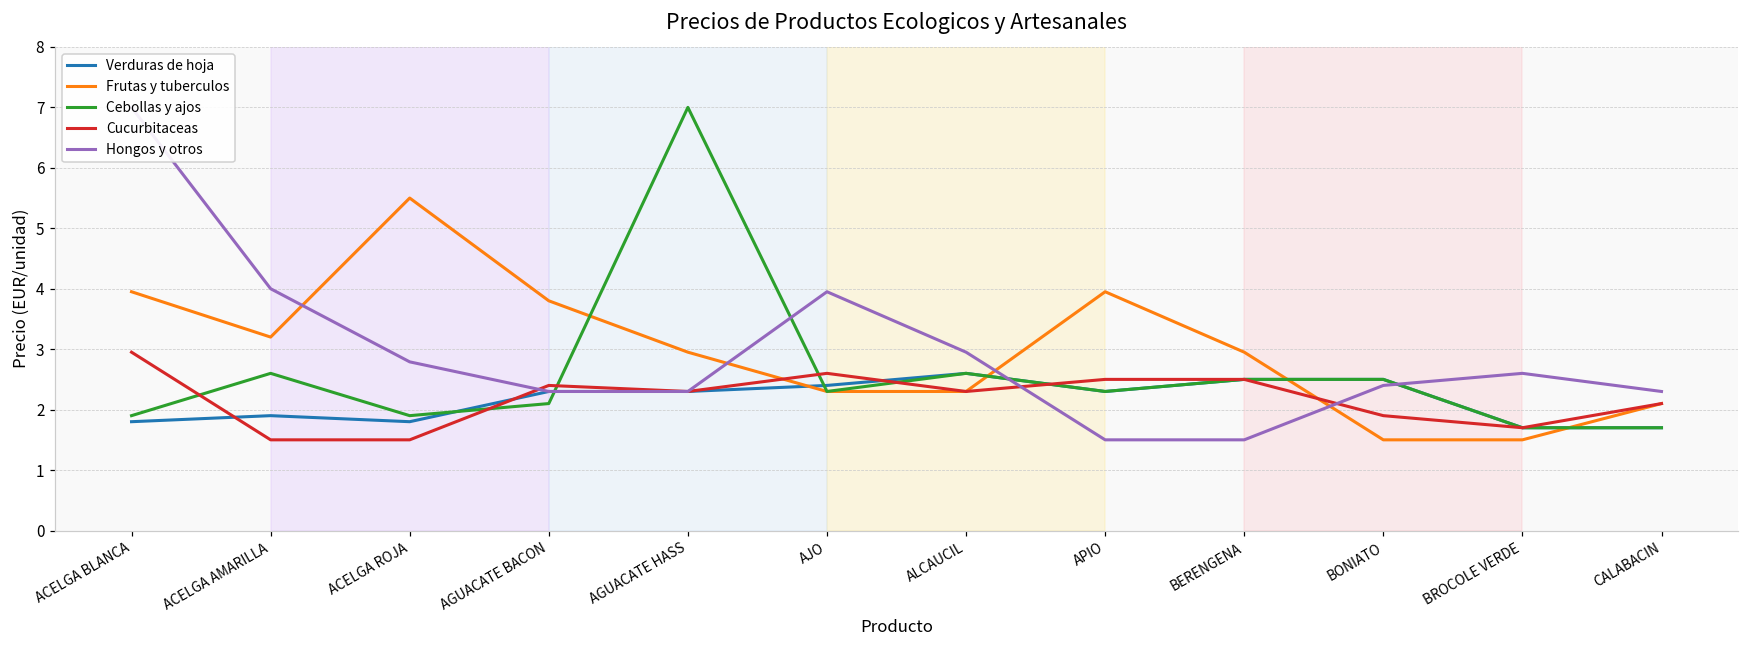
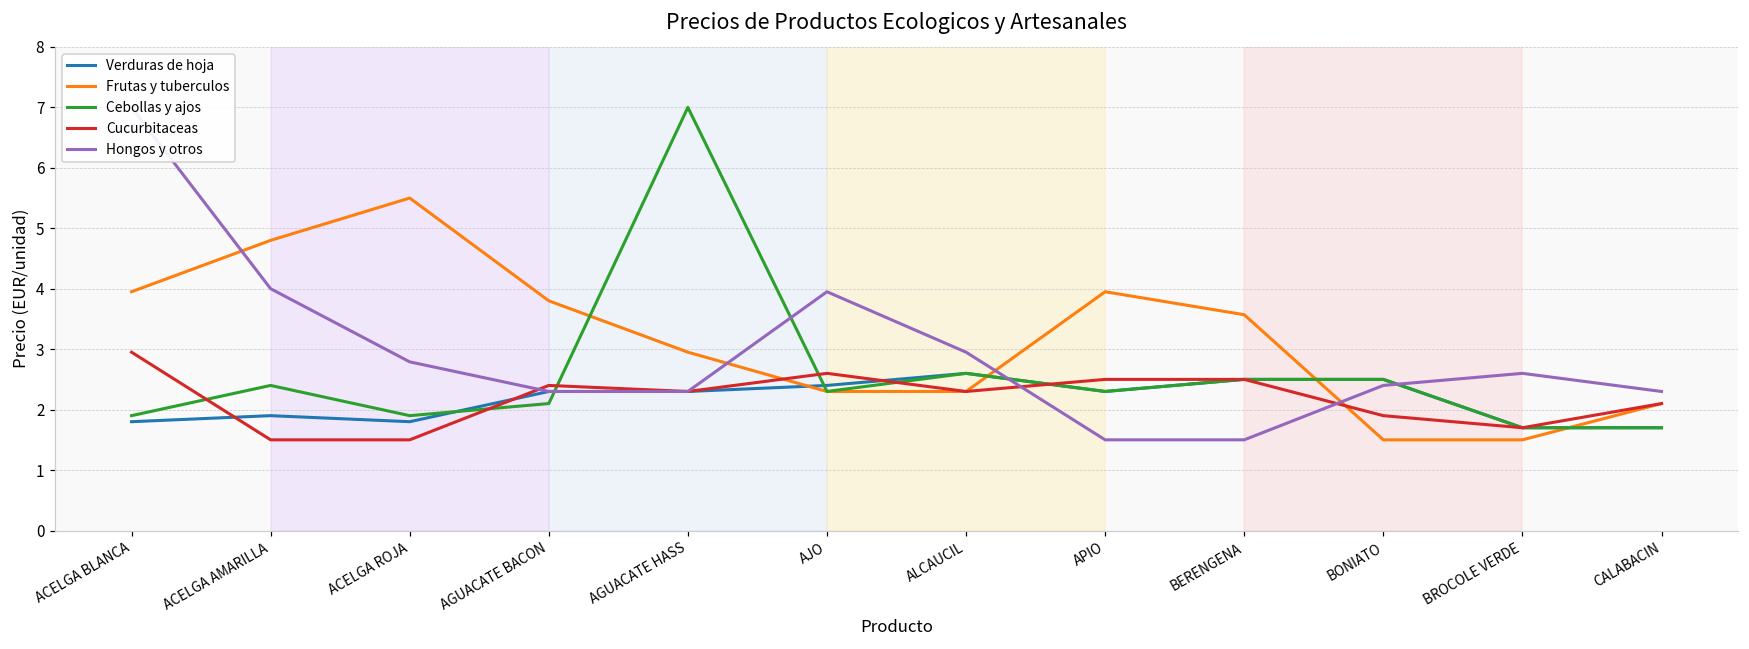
  {
    "Verduras de hoja": {
      "ACELGA BLANCA": 1.8,
      "ACELGA AMARILLA": 1.9,
      "ACELGA ROJA": 1.8,
      "AJO": 2.4
    },
    "Frutas y tuberculos": {
      "ACELGA BLANCA": 4.0,
-     "ACELGA AMARILLA": 3.2,
+     "ACELGA AMARILLA": 4.8,
      "ACELGA ROJA": 5.5,
      "AGUACATE BACON": 3.8,
      "AGUACATE HASS": 3.0,
      "APIO": 4.0,
-     "BERENGENA": 3.0,
+     "BERENGENA": 3.6,
      "BONIATO": 1.5,
      "BROCOLE VERDE": 1.5
    },
    "Cebollas y ajos": {
      "ACELGA BLANCA": 1.9,
-     "ACELGA AMARILLA": 2.6,
+     "ACELGA AMARILLA": 2.4,
      "ACELGA ROJA": 1.9,
      "AGUACATE BACON": 2.1,
      "AGUACATE HASS": 7.0
    },
    "Cucurbitaceas": {
      "ACELGA BLANCA": 3.0,
      "ACELGA AMARILLA": 1.5,
      "ACELGA ROJA": 1.5,
      "AGUACATE BACON": 2.4,
      "AJO": 2.6,
      "APIO": 2.5,
      "BONIATO": 1.9
    },
    "Hongos y otros": {
      "ACELGA AMARILLA": 4.0,
      "ACELGA ROJA": 2.8,
      "AJO": 4.0,
      "ALCAUCIL": 3.0,
      "APIO": 1.5,
      "BERENGENA": 1.5,
      "BONIATO": 2.4,
      "BROCOLE VERDE": 2.6,
      "CALABACIN": 2.3
    }
  }
